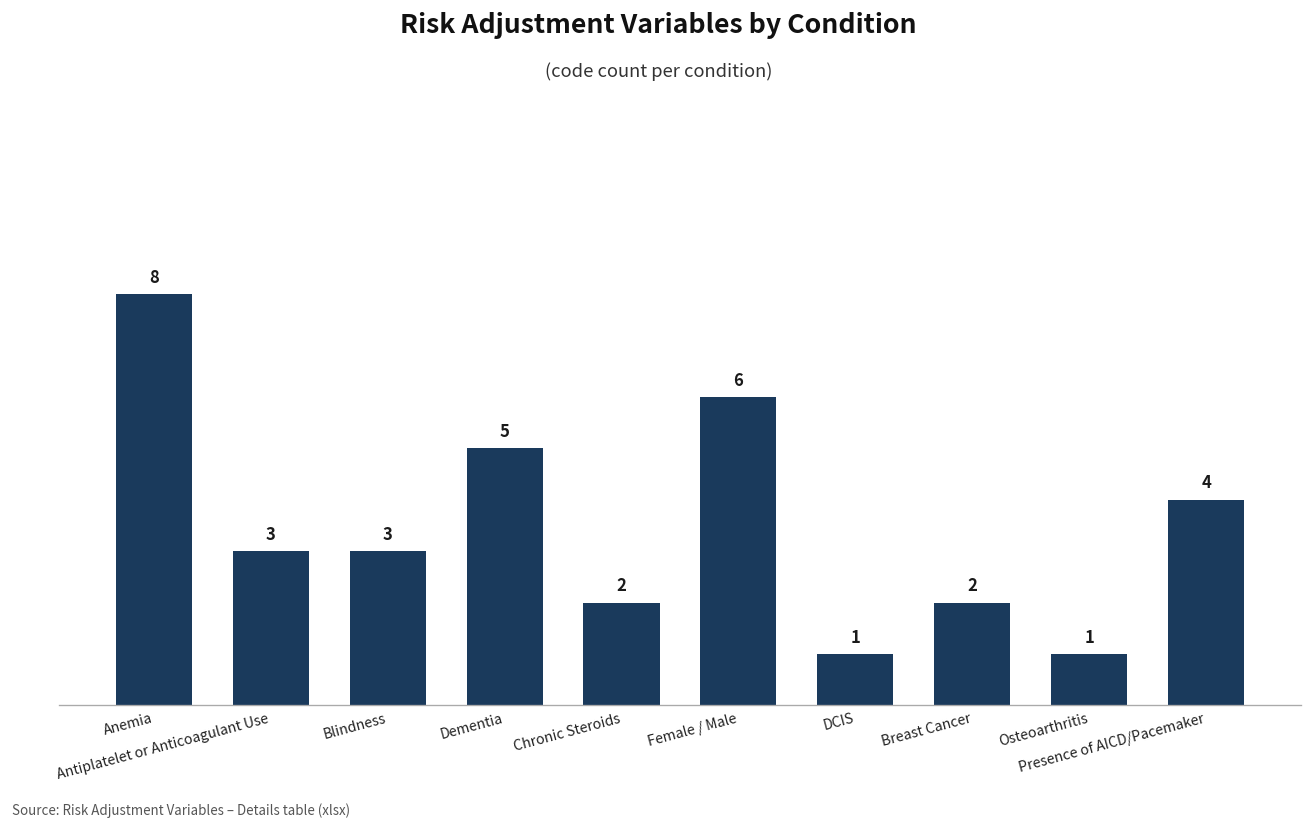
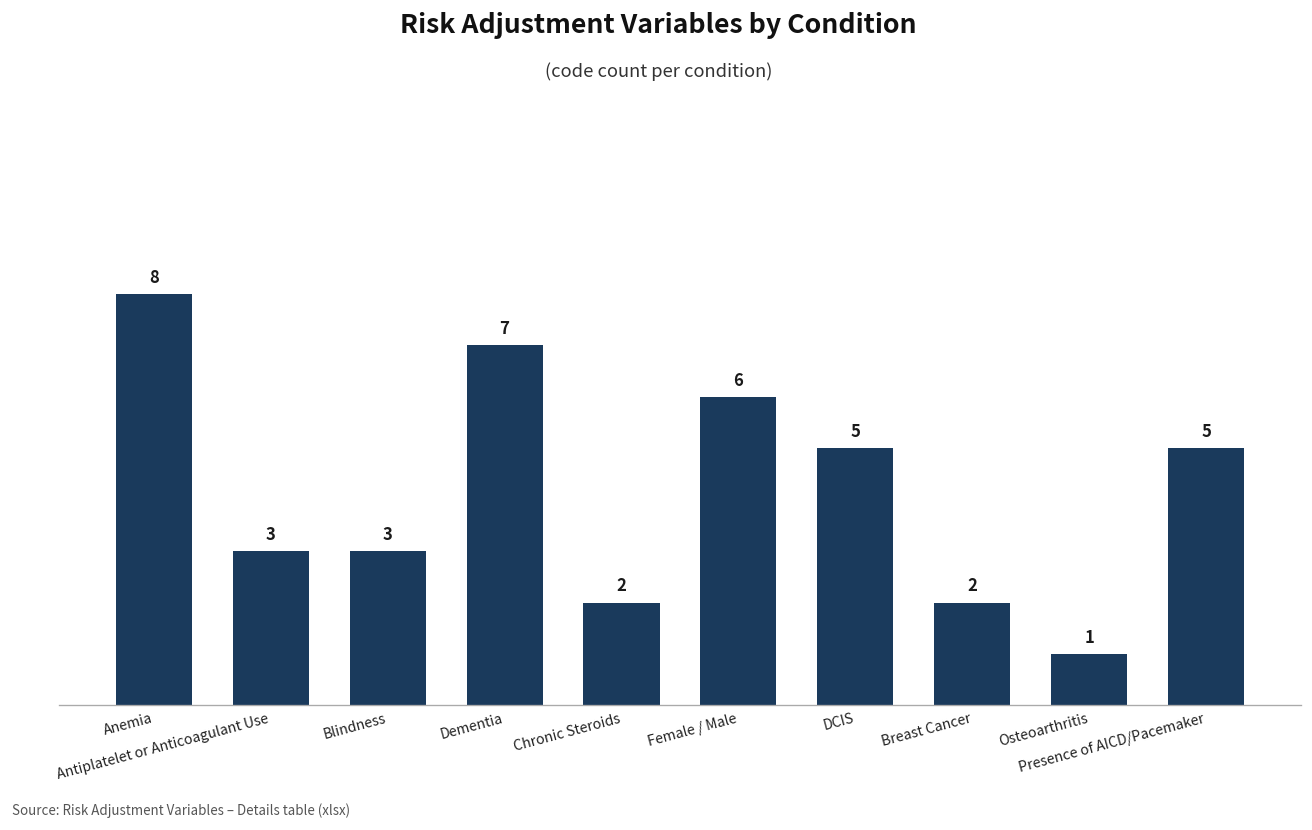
  {
    "Anemia": 8,
    "Antiplatelet or Anticoagulant Use": 3,
    "Blindness": 3,
-   "Dementia": 5,
+   "Dementia": 7,
    "Chronic Steroids": 2,
    "Female / Male": 6,
-   "DCIS": 1,
+   "DCIS": 5,
    "Breast Cancer": 2,
    "Osteoarthritis": 1,
-   "Presence of AICD/Pacemaker": 4
+   "Presence of AICD/Pacemaker": 5
  }
